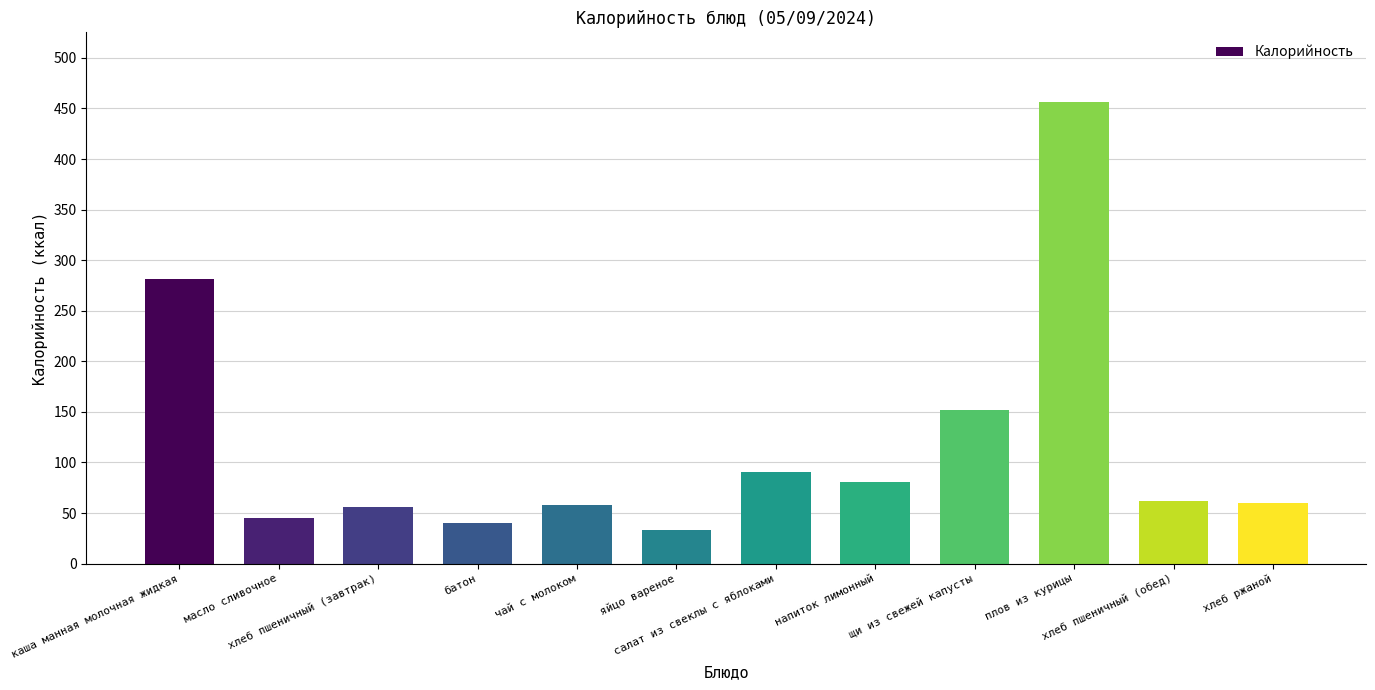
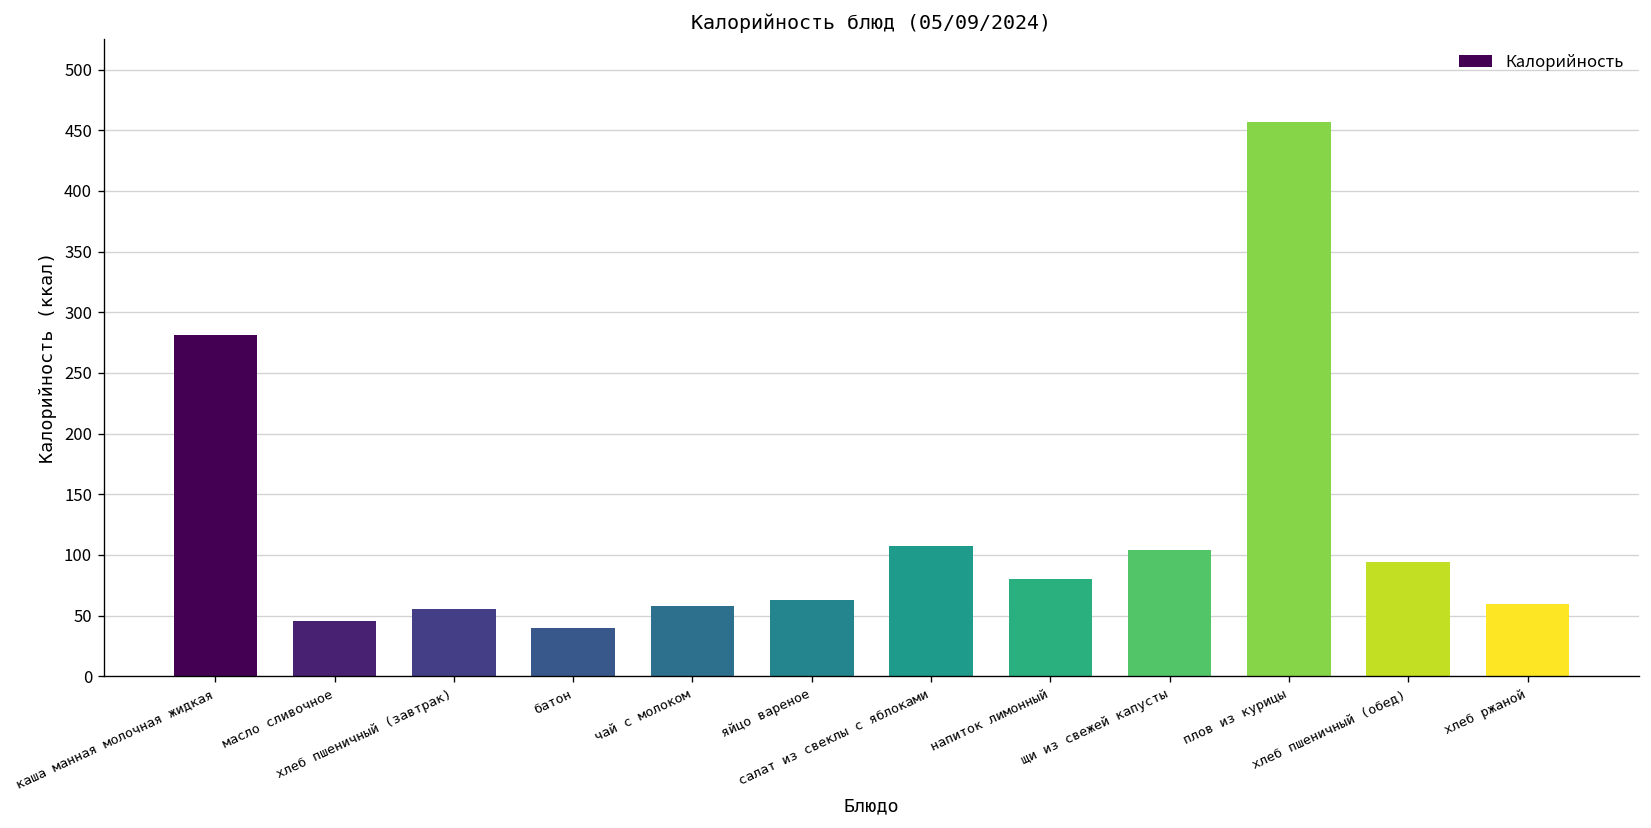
  {
    "каша манная молочная жидкая": 281,
    "масло сливочное": 46,
    "хлеб пшеничный (завтрак)": 56,
    "батон": 40,
    "чай с молоком": 58,
-   "яйцо вареное": 33,
-   "салат из свеклы с яблоками": 90,
+   "яйцо вареное": 63,
+   "салат из свеклы с яблоками": 107,
    "напиток лимонный": 80,
-   "щи из свежей капусты": 152,
+   "щи из свежей капусты": 104,
    "плов из курицы": 457,
-   "хлеб пшеничный (обед)": 62,
+   "хлеб пшеничный (обед)": 94,
    "хлеб ржаной": 60
  }
